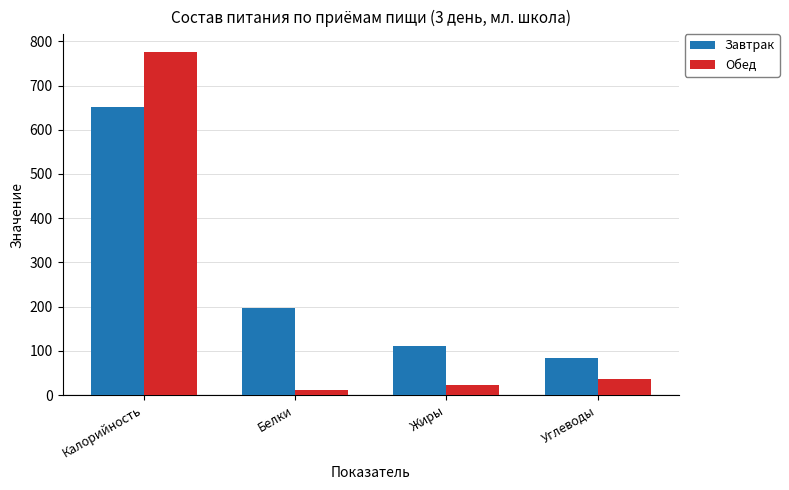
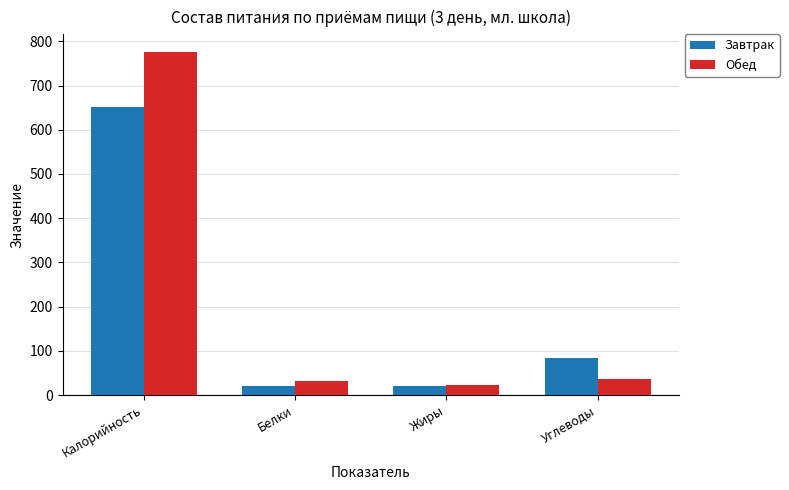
  {
    "Завтрак": {
      "Калорийность": 650,
-     "Белки": 200,
-     "Жиры": 110,
+     "Белки": 20,
+     "Жиры": 20,
      "Углеводы": 90
    },
    "Обед": {
      "Калорийность": 780,
-     "Белки": 10,
+     "Белки": 30,
      "Жиры": 20,
      "Углеводы": 40
    }
  }
